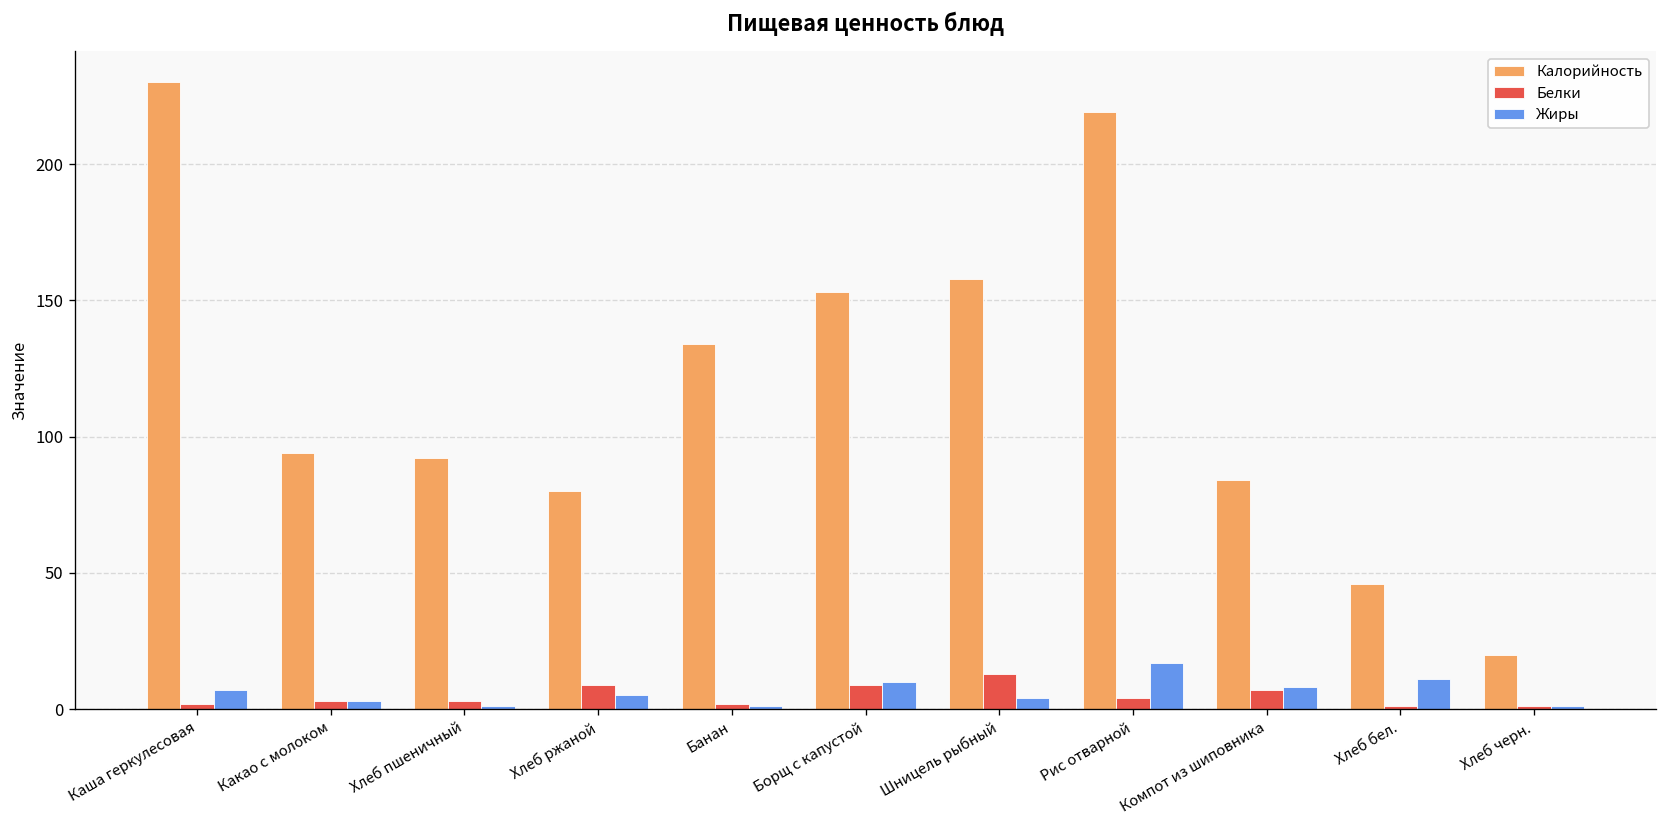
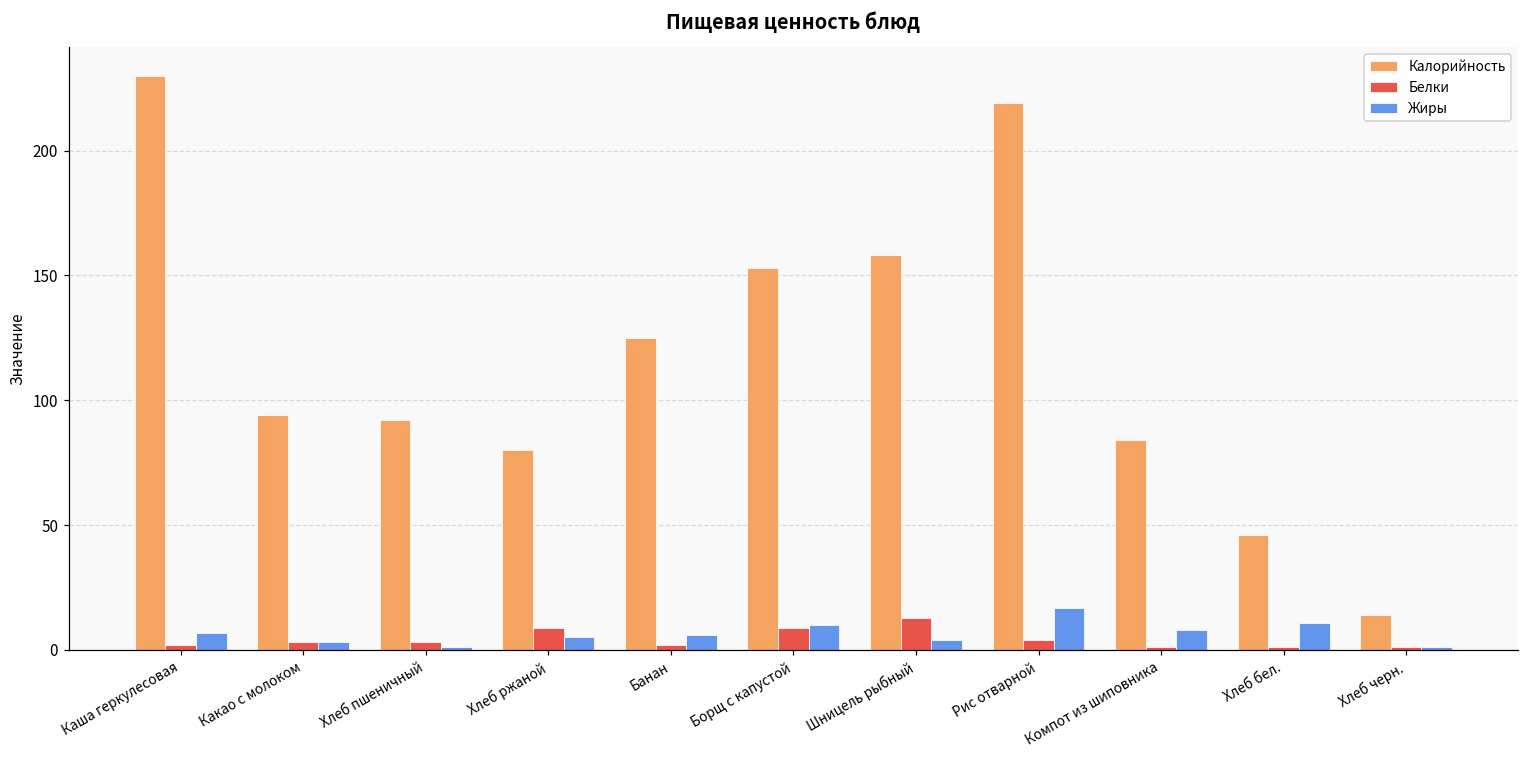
  {
    "Калорийность": {
      "Каша геркулесовая": 230,
      "Какао с молоком": 94,
      "Хлеб пшеничный": 92,
      "Хлеб ржаной": 80,
-     "Банан": 134,
+     "Банан": 125,
      "Борщ с капустой": 153,
      "Шницель рыбный": 158,
      "Рис отварной": 219,
      "Компот из шиповника": 84,
      "Хлеб бел.": 46,
-     "Хлеб черн.": 20
+     "Хлеб черн.": 14
    },
    "Белки": {
      "Каша геркулесовая": 2,
      "Какао с молоком": 3,
      "Хлеб пшеничный": 3,
      "Хлеб ржаной": 9,
      "Банан": 2,
      "Борщ с капустой": 9,
      "Шницель рыбный": 13,
      "Рис отварной": 4,
-     "Компот из шиповника": 7
+     "Компот из шиповника": 1
    },
    "Жиры": {
      "Каша геркулесовая": 7,
      "Какао с молоком": 3,
      "Хлеб ржаной": 5,
-     "Банан": 1,
+     "Банан": 6,
      "Борщ с капустой": 10,
      "Шницель рыбный": 4,
      "Рис отварной": 17,
      "Компот из шиповника": 8,
      "Хлеб бел.": 11
    }
  }
